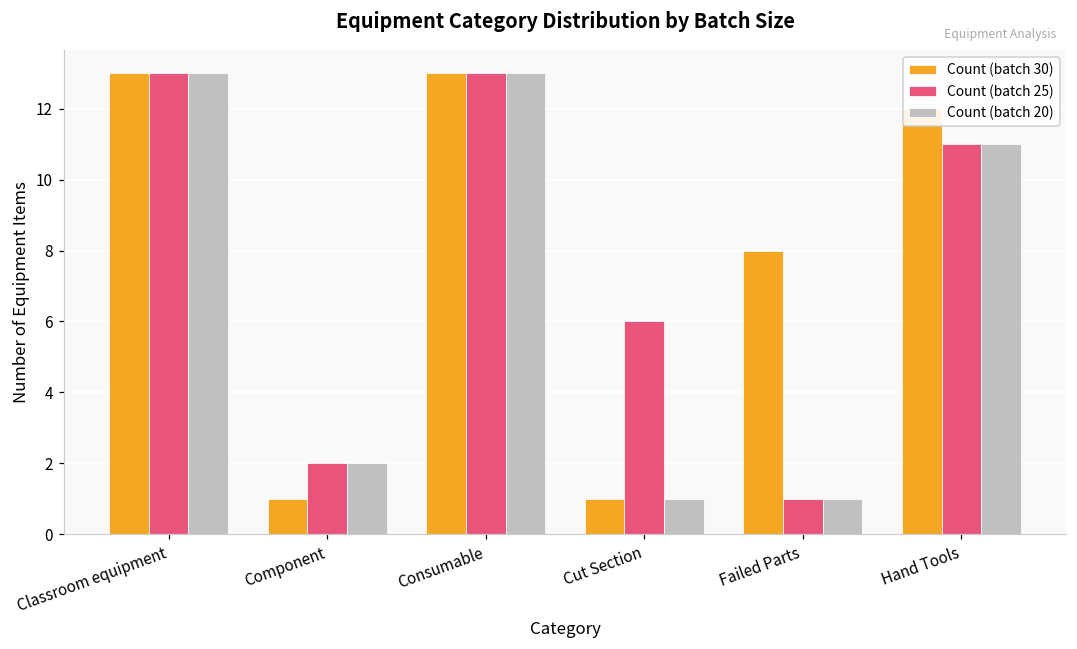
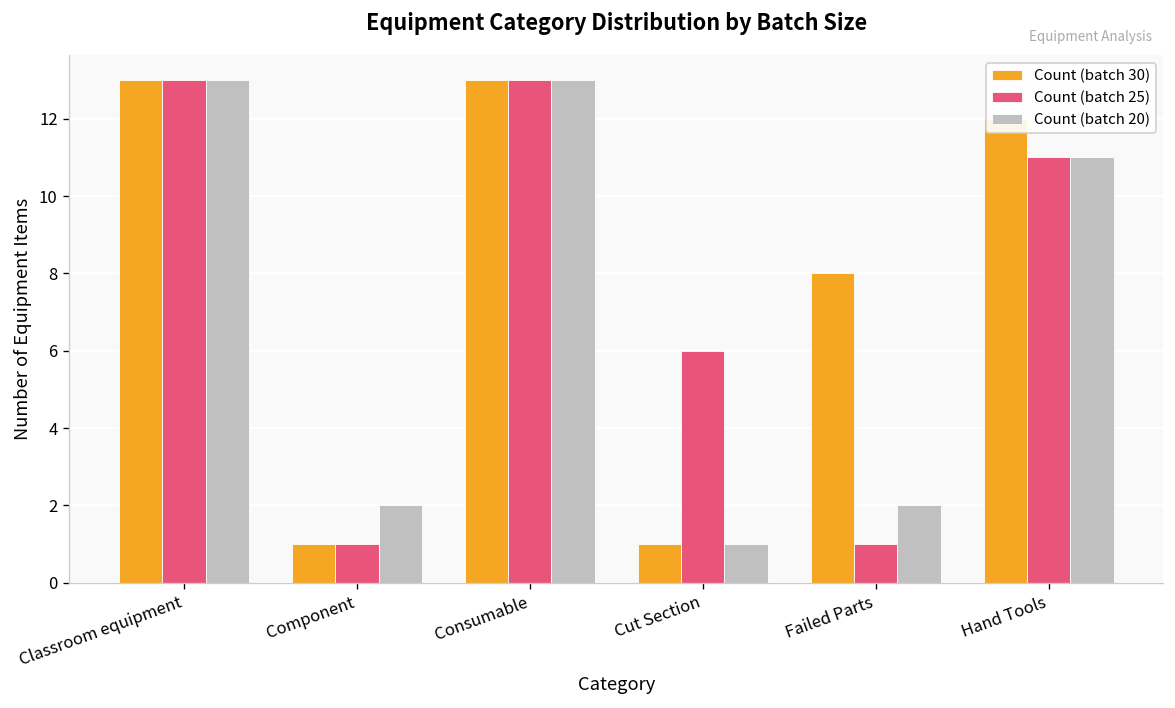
  {
    "Count (batch 30)": {
      "Classroom equipment": 13,
      "Component": 1,
      "Consumable": 13,
      "Cut Section": 1,
      "Failed Parts": 8
    },
    "Count (batch 25)": {
      "Classroom equipment": 13,
-     "Component": 2,
+     "Component": 1,
      "Consumable": 13,
      "Cut Section": 6,
      "Failed Parts": 1,
      "Hand Tools": 11
    },
    "Count (batch 20)": {
      "Classroom equipment": 13,
      "Component": 2,
      "Consumable": 13,
      "Cut Section": 1,
-     "Failed Parts": 1,
+     "Failed Parts": 2,
      "Hand Tools": 11
    }
  }
